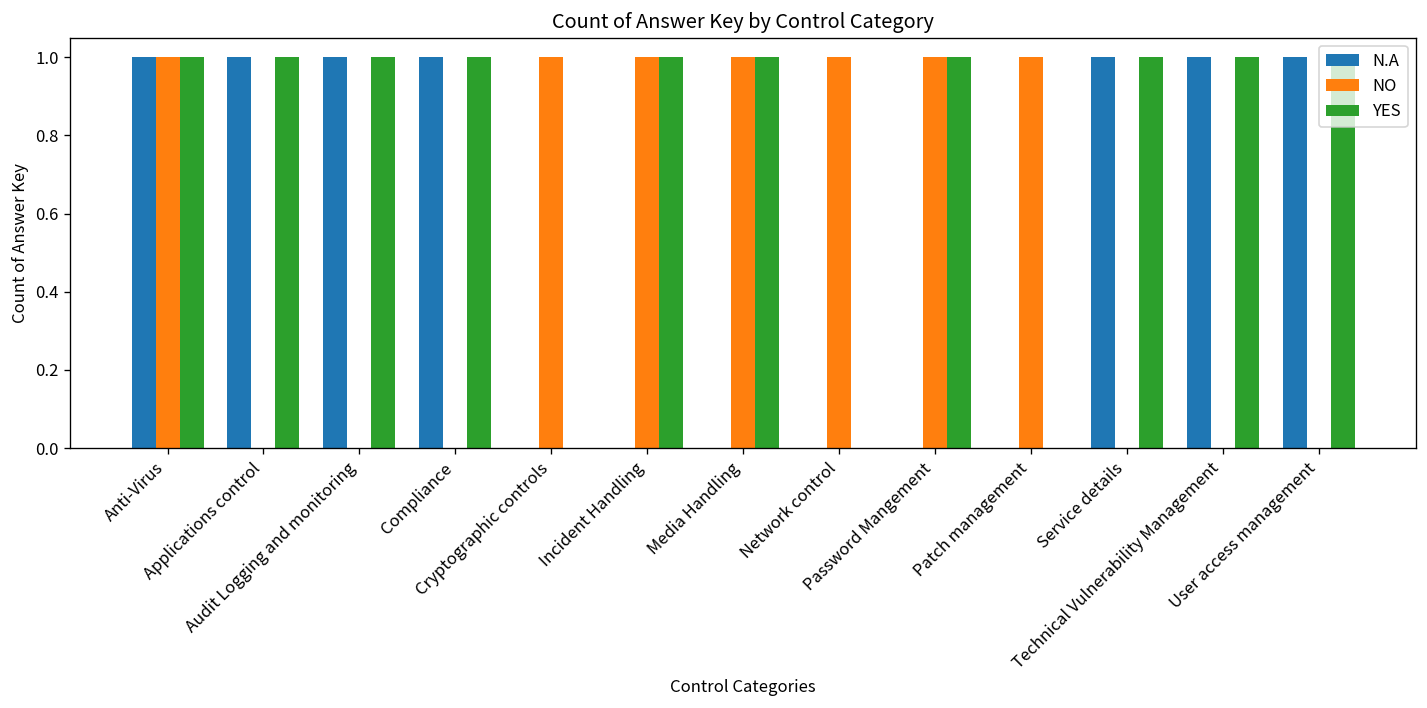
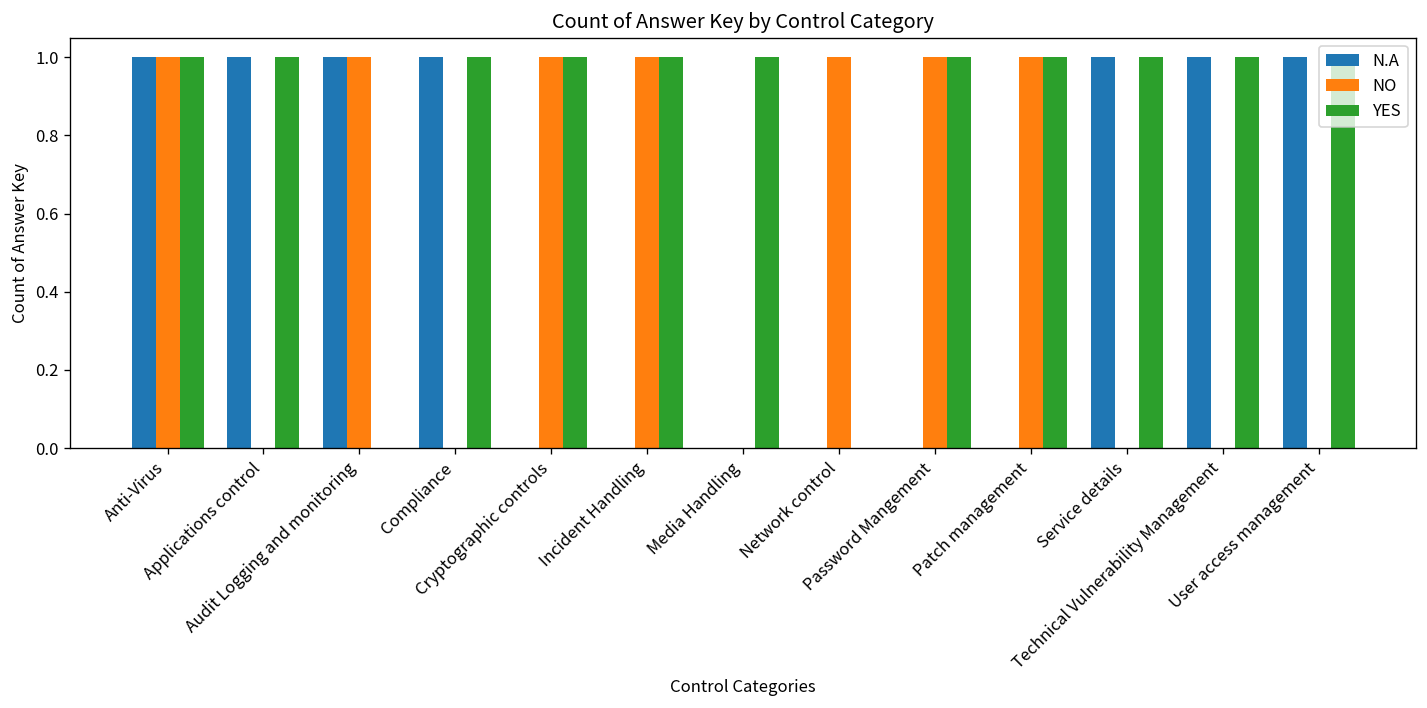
  {
    "N.A": {
      "Anti-Virus": 1,
      "Applications control": 1,
      "Audit Logging and monitoring": 1,
      "Compliance": 1,
      "Cryptographic controls": 0,
      "Incident Handling": 0,
      "Media Handling": 0,
      "Network control": 0,
      "Password Mangement": 0,
      "Patch management": 0,
      "Service details": 1,
      "Technical Vulnerability Management": 1,
      "User access management": 1
    },
    "NO": {
      "Anti-Virus": 1,
      "Applications control": 0,
-     "Audit Logging and monitoring": 0,
+     "Audit Logging and monitoring": 1,
      "Compliance": 0,
      "Cryptographic controls": 1,
      "Incident Handling": 1,
-     "Media Handling": 1,
+     "Media Handling": 0,
      "Network control": 1,
      "Password Mangement": 1,
      "Patch management": 1,
      "Service details": 0,
      "Technical Vulnerability Management": 0,
      "User access management": 0
    },
    "YES": {
      "Anti-Virus": 1,
      "Applications control": 1,
-     "Audit Logging and monitoring": 1,
+     "Audit Logging and monitoring": 0,
      "Compliance": 1,
-     "Cryptographic controls": 0,
+     "Cryptographic controls": 1,
      "Incident Handling": 1,
      "Media Handling": 1,
      "Network control": 0,
      "Password Mangement": 1,
-     "Patch management": 0,
+     "Patch management": 1,
      "Service details": 1,
      "Technical Vulnerability Management": 1
    }
  }
